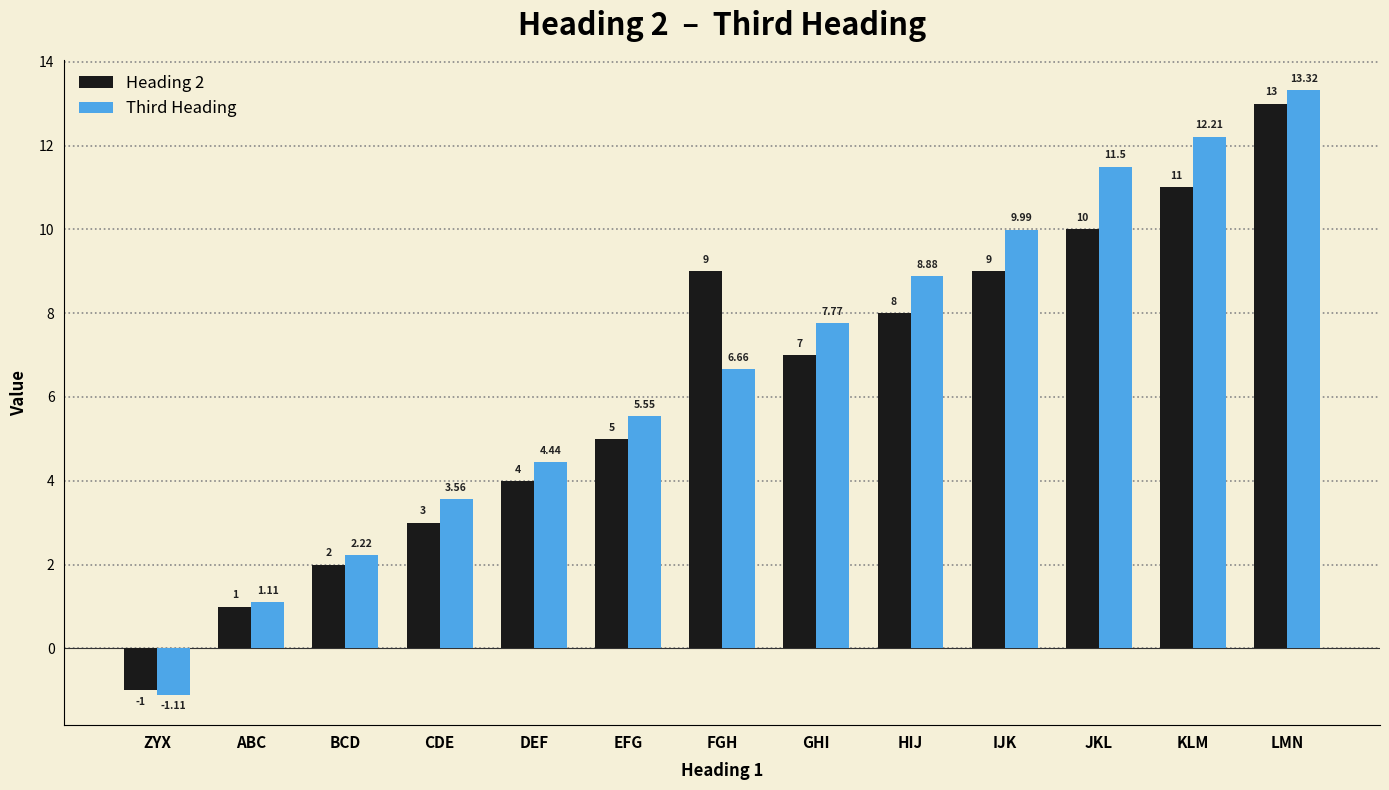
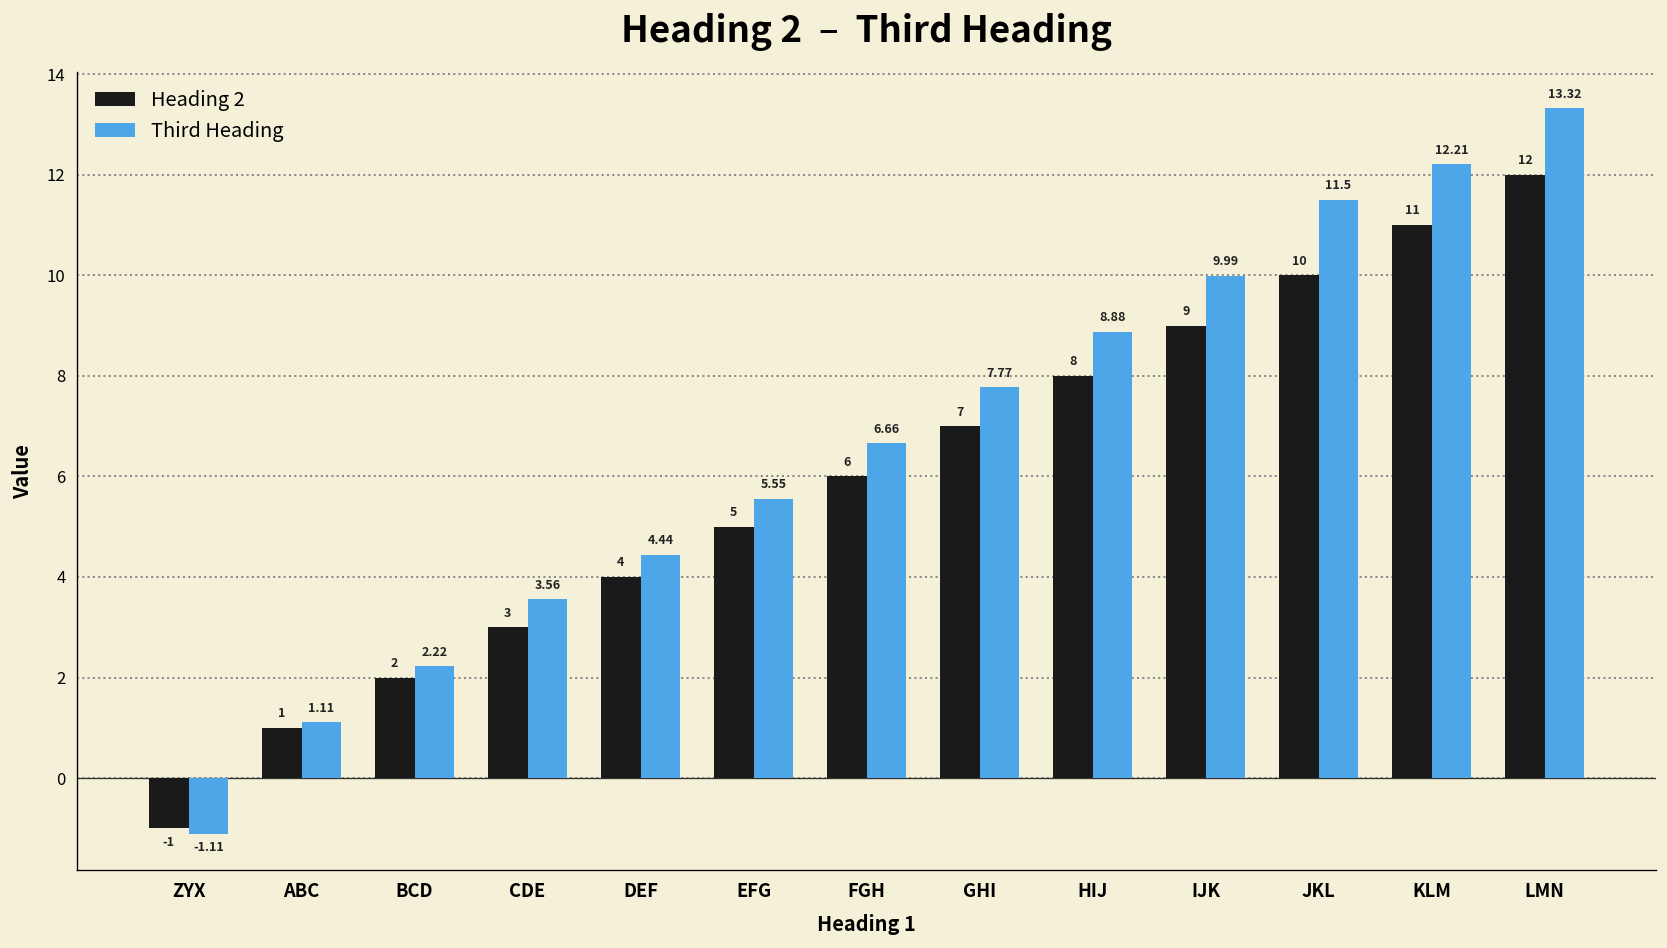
  {
    "Heading 2": {
      "ZYX": -1,
      "ABC": 1,
      "BCD": 2,
      "CDE": 3,
      "DEF": 4,
      "EFG": 5,
-     "FGH": 9,
+     "FGH": 6,
      "GHI": 7,
      "HIJ": 8,
      "IJK": 9,
      "JKL": 10,
      "KLM": 11,
-     "LMN": 13
+     "LMN": 12
    },
    "Third Heading": {
      "ZYX": -1.11,
      "ABC": 1.11,
      "BCD": 2.22,
      "CDE": 3.56,
      "DEF": 4.44,
      "EFG": 5.55,
      "FGH": 6.66,
      "GHI": 7.77,
      "HIJ": 8.88,
      "IJK": 9.99,
      "JKL": 11.5,
      "KLM": 12.21,
      "LMN": 13.32
    }
  }
